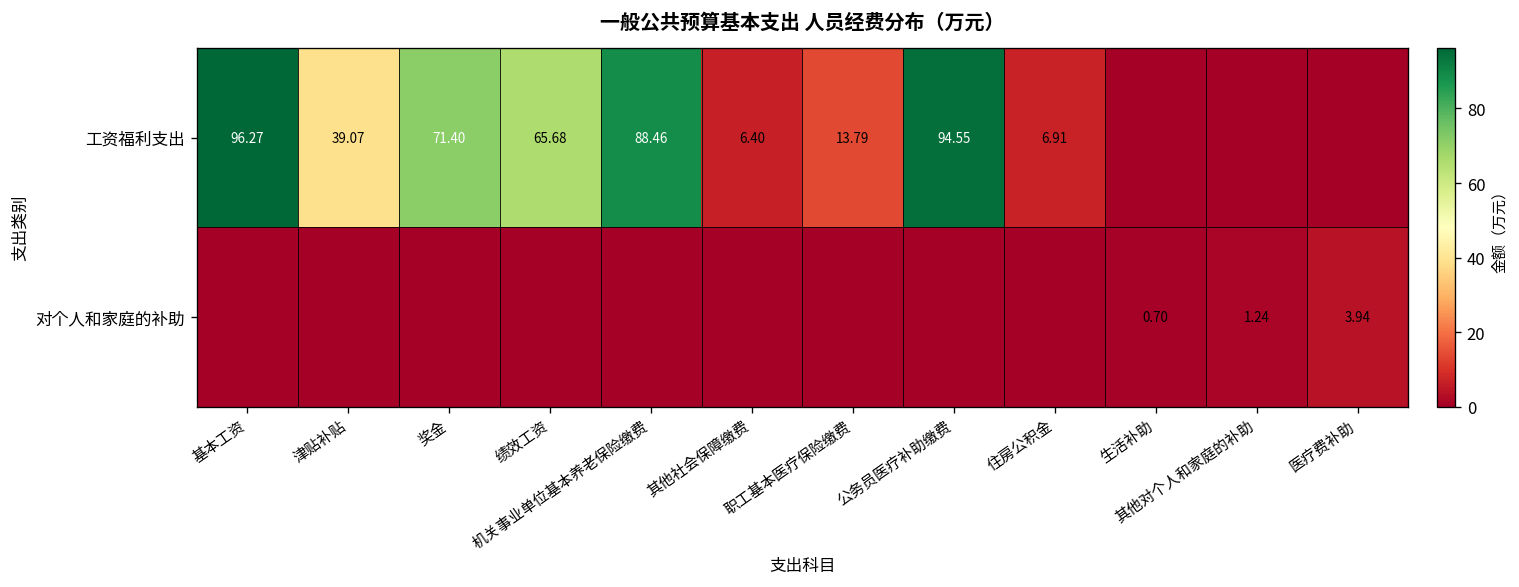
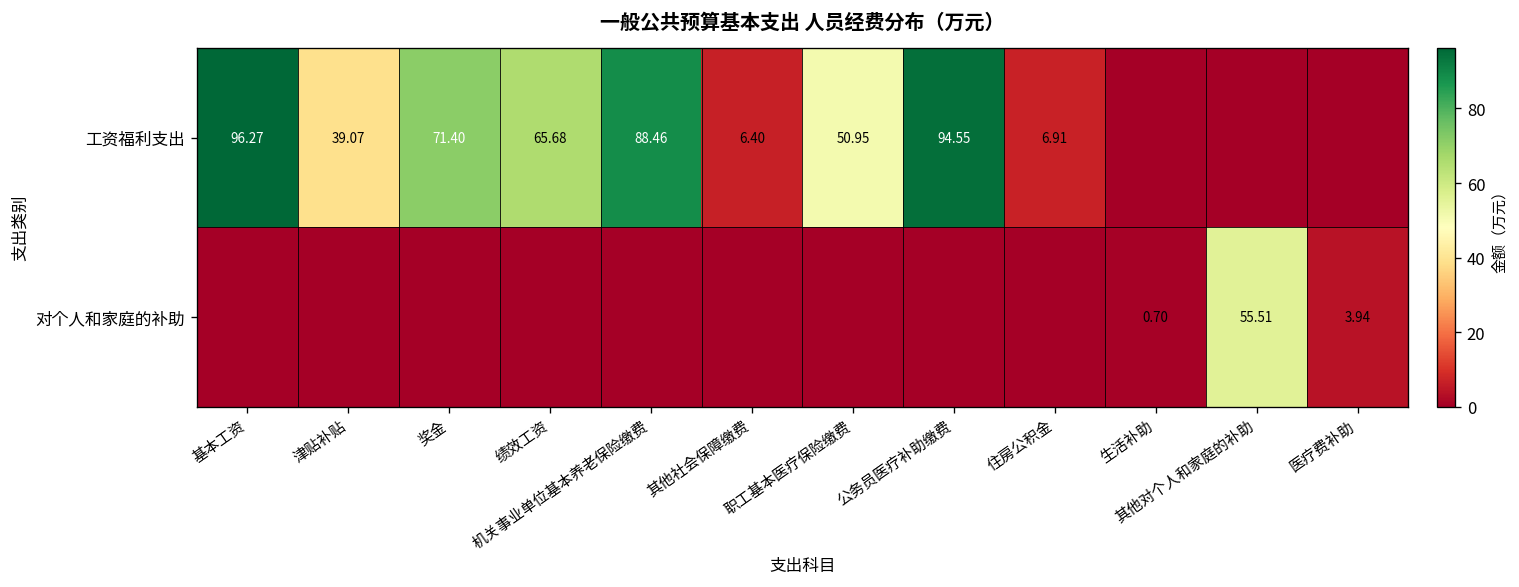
  {
    "工资福利支出": {
      "基本工资": 96.27,
      "津贴补贴": 39.07,
      "奖金": 71.40,
      "绩效工资": 65.68,
      "机关事业单位基本养老保险缴费": 88.46,
      "其他社会保障缴费": 6.40,
-     "职工基本医疗保险缴费": 13.79,
+     "职工基本医疗保险缴费": 50.95,
      "公务员医疗补助缴费": 94.55,
      "住房公积金": 6.91
    },
    "对个人和家庭的补助": {
      "生活补助": 0.70,
-     "其他对个人和家庭的补助": 1.24,
+     "其他对个人和家庭的补助": 55.51,
      "医疗费补助": 3.94
    }
  }
